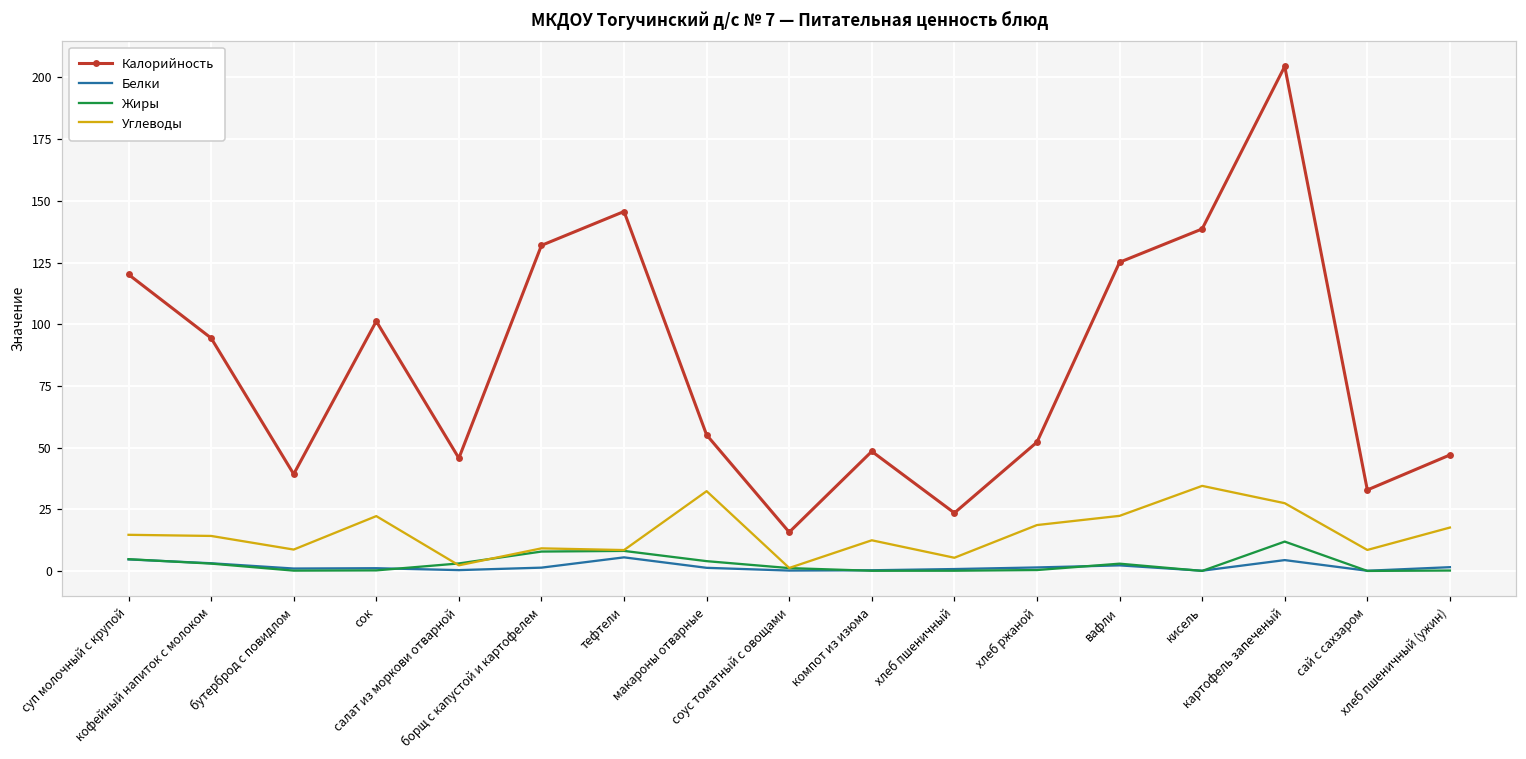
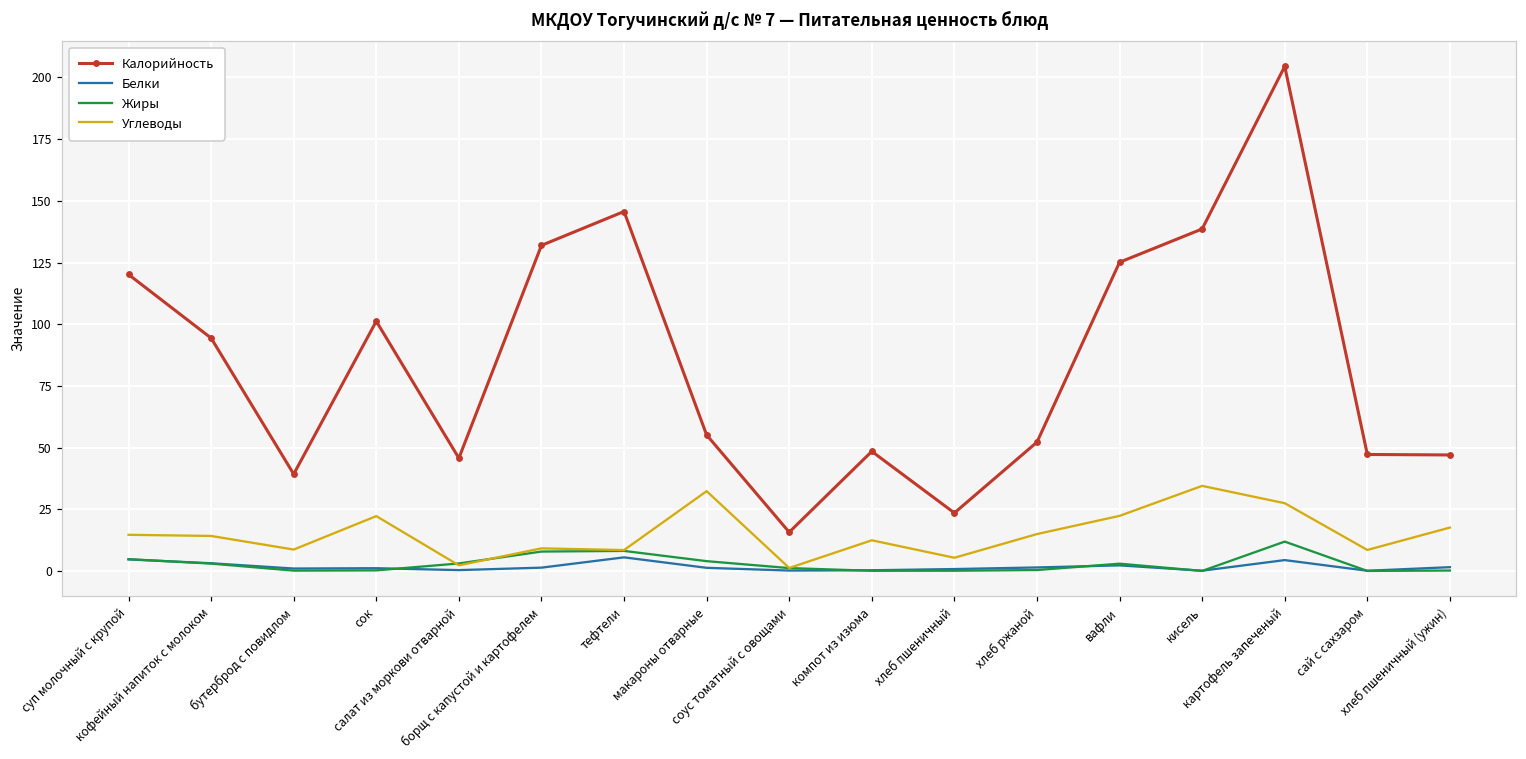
  {
    "Калорийность": {
      "суп молочный с крупой": 120,
      "кофейный напиток с молоком": 94,
      "бутерброд с повидлом": 39,
      "сок": 101,
      "салат из моркови отварной": 46,
      "борщ с капустой и картофелем": 132,
      "тефтели": 146,
      "макароны отварные": 55,
      "соус томатный с овощами": 16,
      "компот из изюма": 48,
      "хлеб пшеничный": 24,
      "хлеб ржаной": 52,
      "вафли": 125,
      "кисель": 139,
      "картофель запеченый": 204,
-     "сай с сахзаром": 33,
+     "сай с сахзаром": 47,
      "хлеб пшеничный (ужин)": 47
    },
    "Белки": {
      "салат из моркови отварной": 0,
      "борщ с капустой и картофелем": 1,
      "тефтели": 6,
      "макароны отварные": 1,
      "картофель запеченый": 4,
      "хлеб пшеничный (ужин)": 2
    },
    "Жиры": {
      "борщ с капустой и картофелем": 8,
      "макароны отварные": 4,
      "картофель запеченый": 12,
      "хлеб пшеничный (ужин)": 0
    },
    "Углеводы": {
      "суп молочный с крупой": 15,
      "кофейный напиток с молоком": 14,
      "бутерброд с повидлом": 9,
      "сок": 22,
      "борщ с капустой и картофелем": 9,
      "макароны отварные": 32,
      "компот из изюма": 12,
      "хлеб пшеничный": 5,
-     "хлеб ржаной": 19,
+     "хлеб ржаной": 15,
      "вафли": 22,
      "кисель": 34,
      "картофель запеченый": 27,
      "сай с сахзаром": 9,
      "хлеб пшеничный (ужин)": 18
    }
  }
